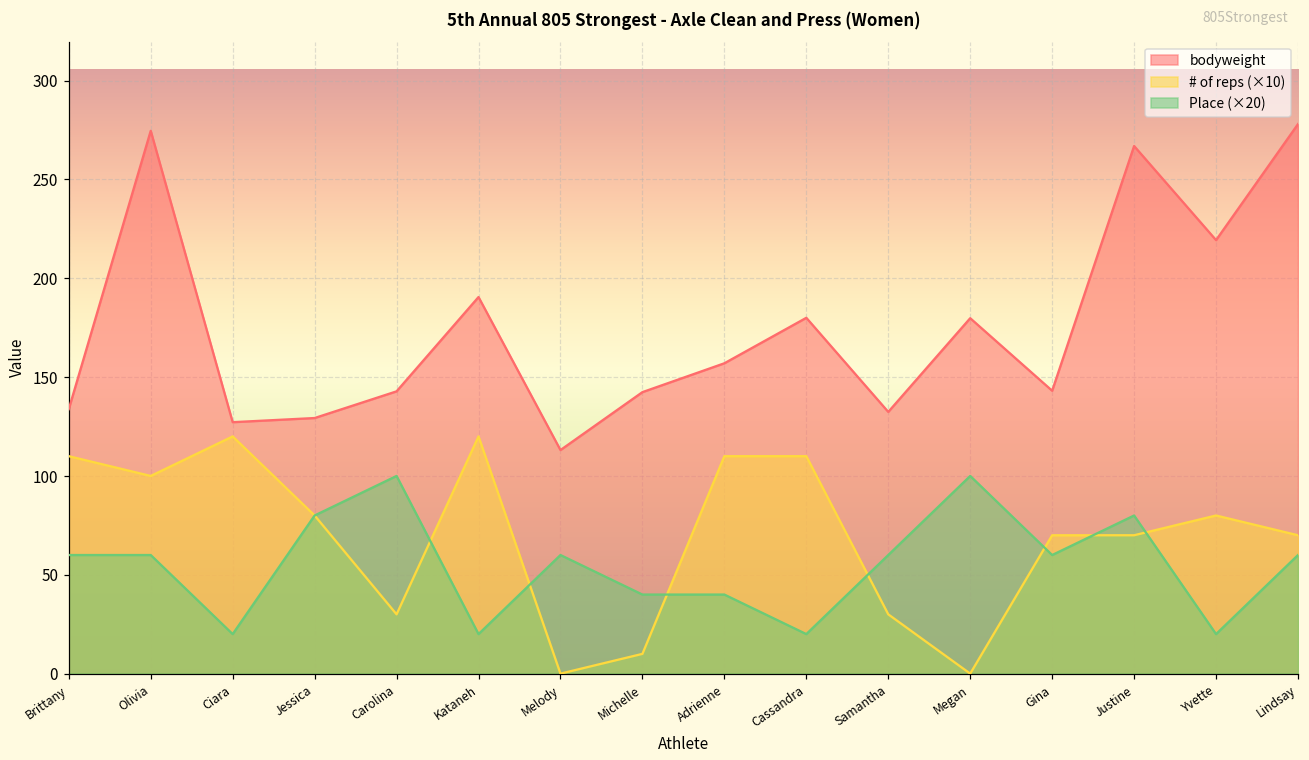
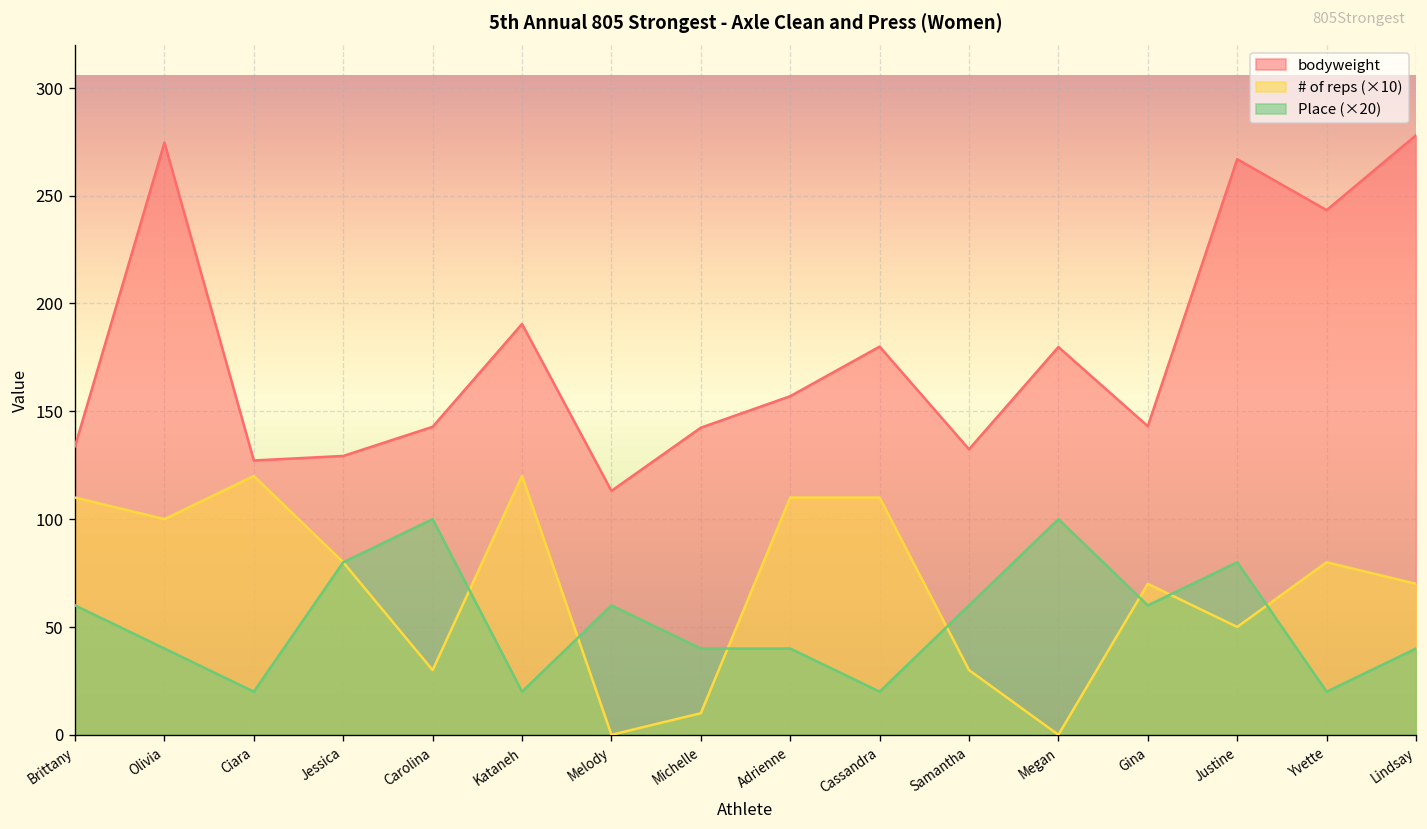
  {
    "bodyweight": {
      "Brittany": 134,
      "Olivia": 275,
      "Ciara": 127,
      "Jessica": 129,
      "Carolina": 143,
      "Kataneh": 191,
      "Melody": 113,
      "Michelle": 142,
      "Adrienne": 157,
      "Cassandra": 180,
      "Samantha": 132,
      "Megan": 180,
      "Gina": 143,
      "Justine": 267,
-     "Yvette": 219,
+     "Yvette": 243,
      "Lindsay": 278
    },
    "# of reps (×10)": {
      "Brittany": 110,
      "Olivia": 100,
      "Ciara": 120,
      "Carolina": 30,
      "Kataneh": 120,
      "Melody": 0,
      "Michelle": 10,
      "Adrienne": 110,
      "Cassandra": 110,
      "Samantha": 30,
      "Megan": 0,
      "Gina": 70,
-     "Justine": 70,
+     "Justine": 50,
      "Yvette": 80,
      "Lindsay": 70
    },
    "Place (×20)": {
      "Brittany": 60,
-     "Olivia": 60,
+     "Olivia": 40,
      "Ciara": 20,
      "Carolina": 100,
      "Kataneh": 20,
      "Melody": 60,
      "Michelle": 40,
      "Adrienne": 40,
      "Cassandra": 20,
      "Samantha": 60,
      "Megan": 100,
      "Gina": 60,
      "Justine": 80,
      "Yvette": 20,
-     "Lindsay": 60
+     "Lindsay": 40
    }
  }
